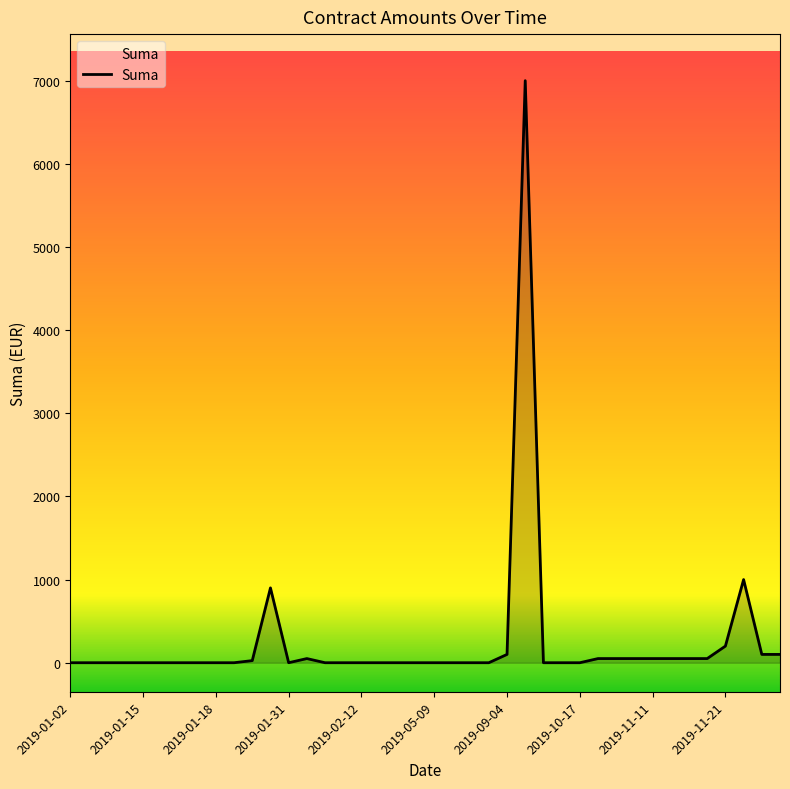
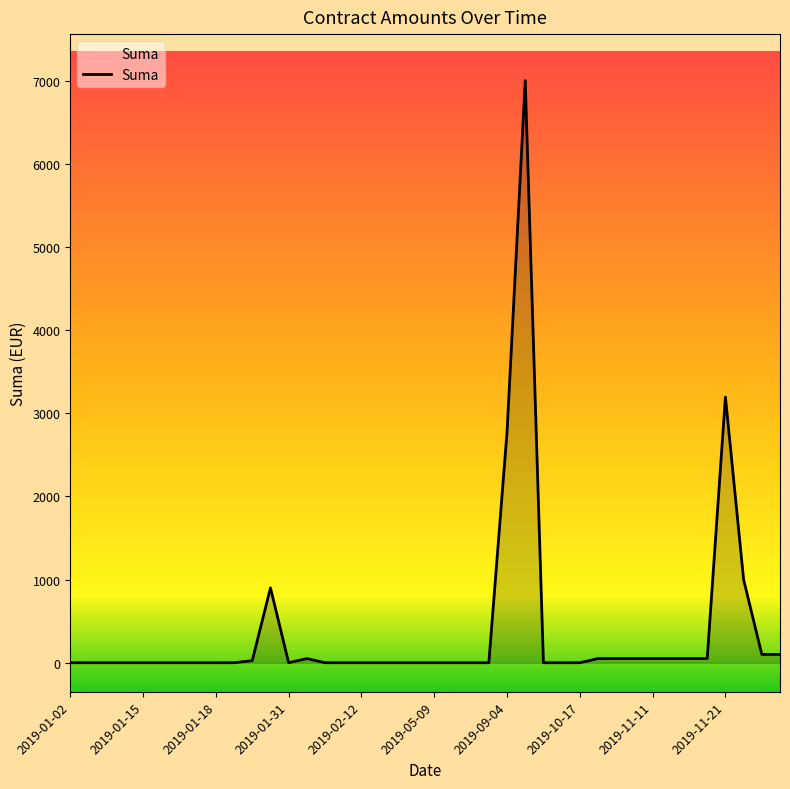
  {
    "2019-01-02": 0,
    "2019-02-12": 0,
    "2019-05-09": 0,
-   "2019-09-04": 100,
+   "2019-09-04": 2800,
    "2019-10-17": 0,
-   "2019-11-21": 200
+   "2019-11-21": 3200
  }
